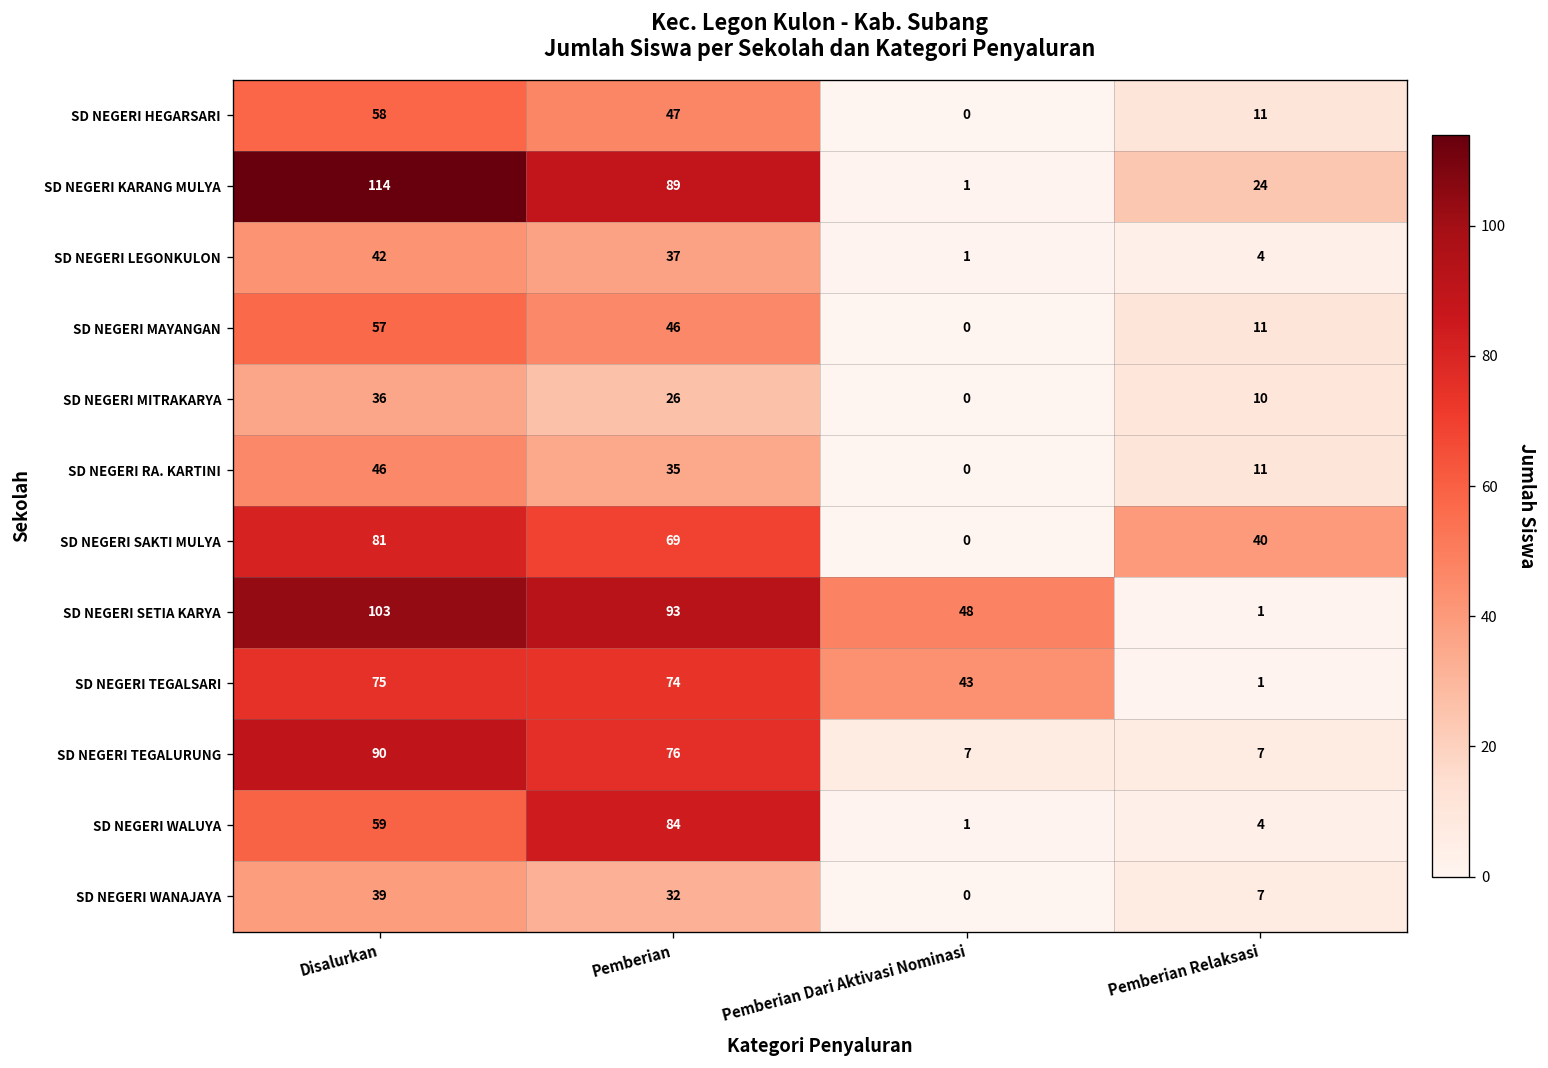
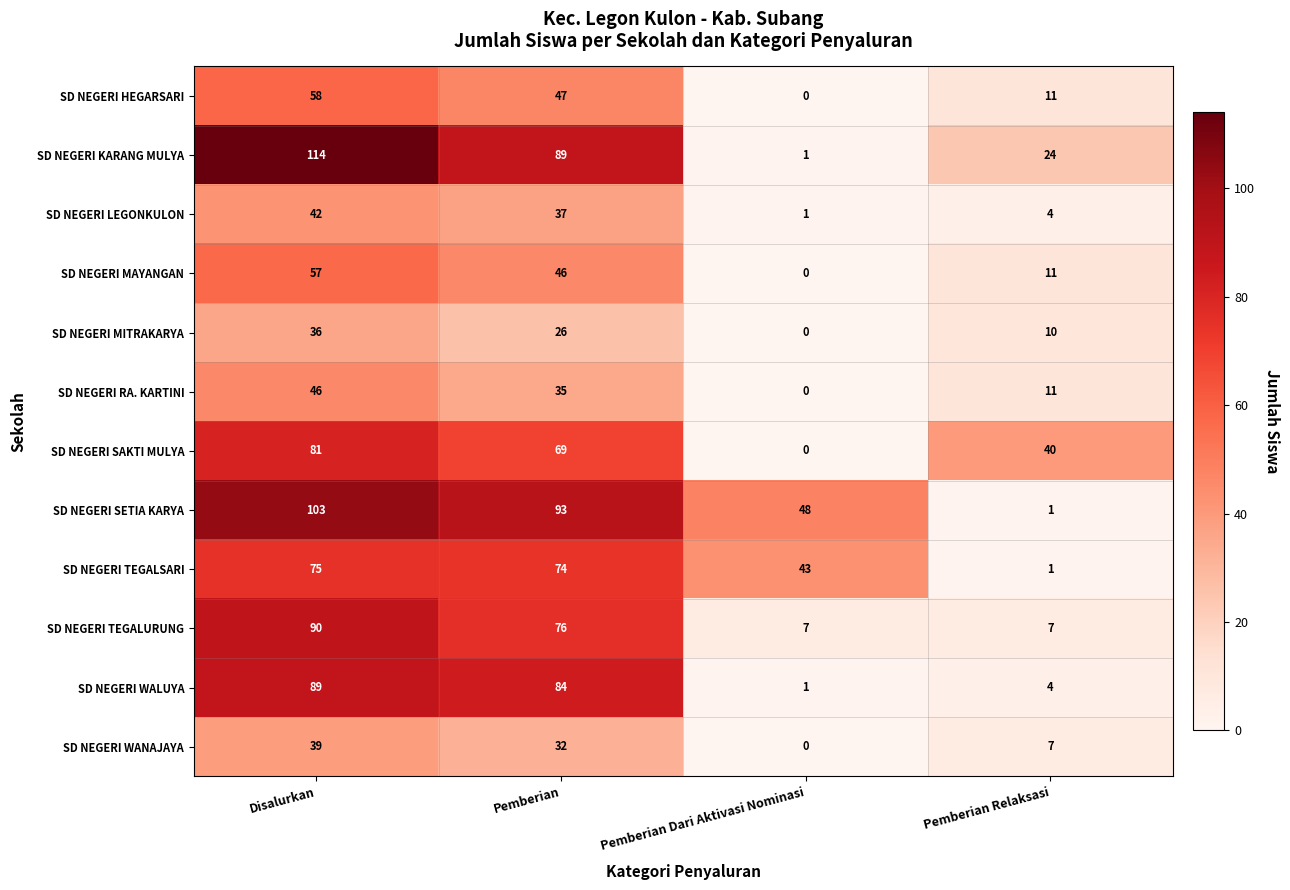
  {
    "SD NEGERI WALUYA": {
-     "Disalurkan": 59
+     "Disalurkan": 89
    }
  }
